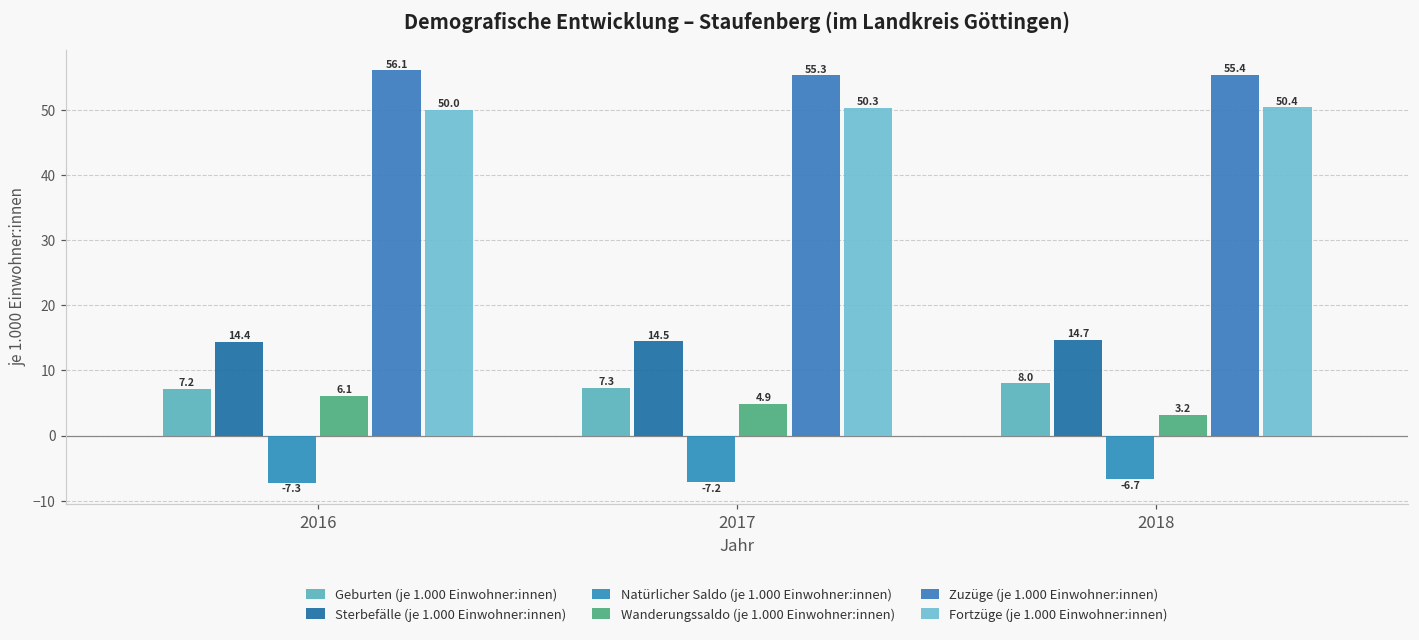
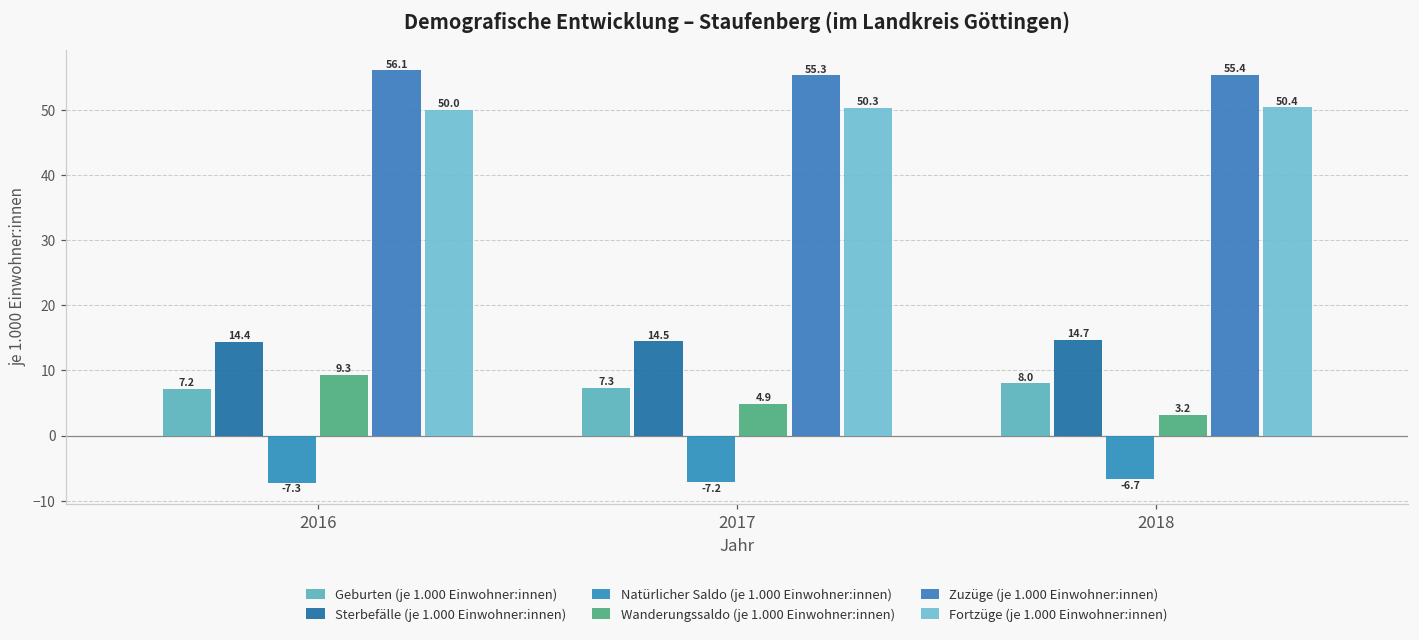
  {
    "Wanderungssaldo (je 1.000 Einwohner:innen)": {
-     "2016": 6.1,
+     "2016": 9.3,
      "2017": 4.9,
      "2018": 3.2
    }
  }
